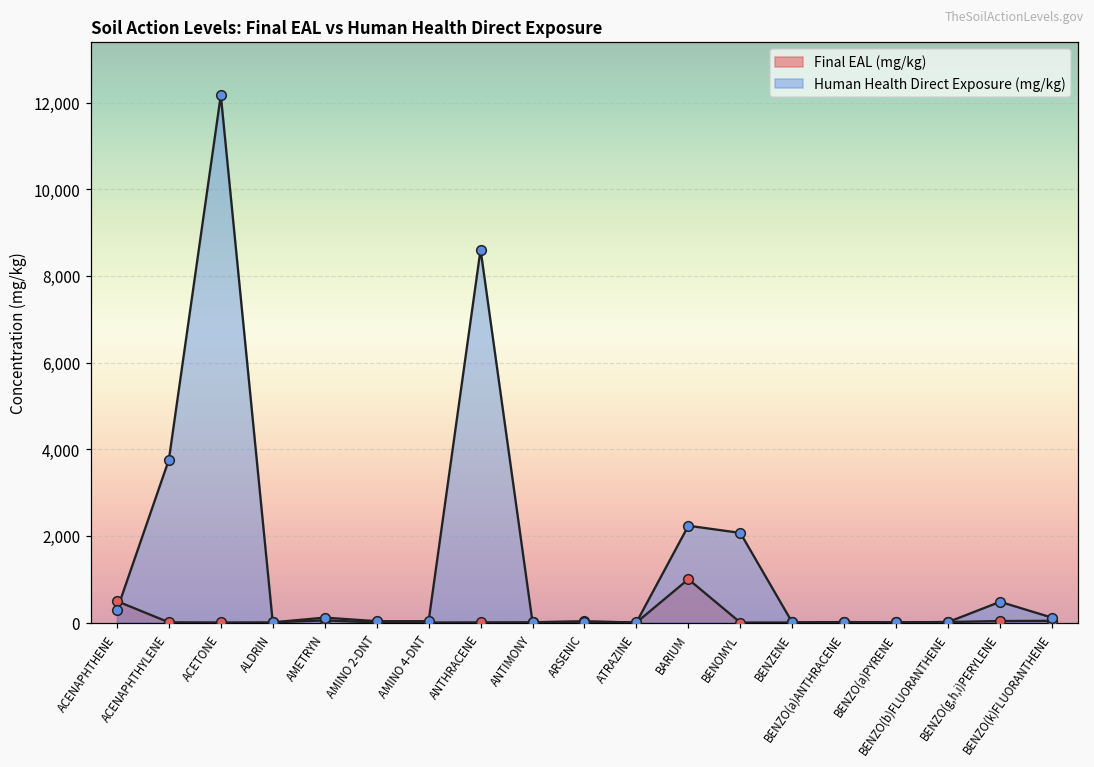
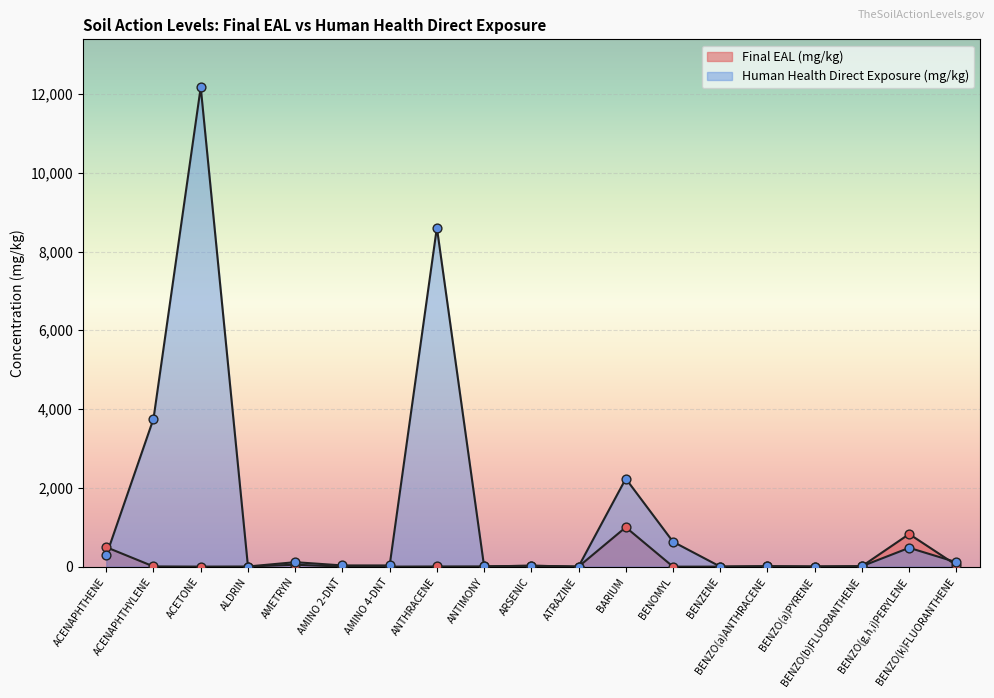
  {
    "Final EAL (mg/kg)": {
      "ACENAPHTHENE": "500",
      "ACENAPHTHYLENE": "0",
      "ACETONE": "0",
      "ANTHRACENE": "0",
      "BARIUM": "1,000",
      "BENOMYL": "0",
-     "BENZO(g,h,i)PERYLENE": "0",
+     "BENZO(g,h,i)PERYLENE": "800",
      "BENZO(k)FLUORANTHENE": "0"
    },
    "Human Health Direct Exposure (mg/kg)": {
      "ACENAPHTHENE": "300",
      "ACENAPHTHYLENE": "3,800",
      "ACETONE": "12,200",
      "ANTHRACENE": "8,600",
      "BARIUM": "2,200",
-     "BENOMYL": "2,100",
+     "BENOMYL": "600",
      "BENZO(g,h,i)PERYLENE": "500",
      "BENZO(k)FLUORANTHENE": "100"
    }
  }
